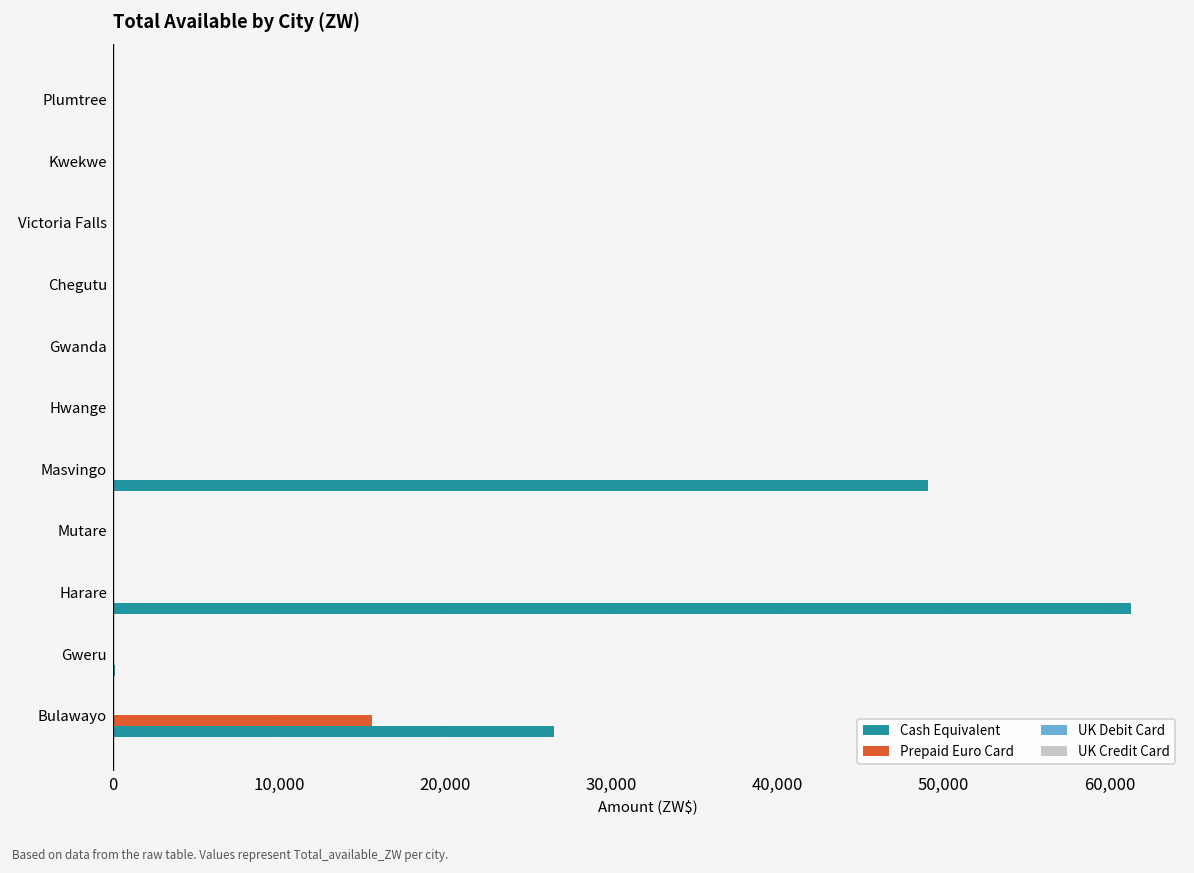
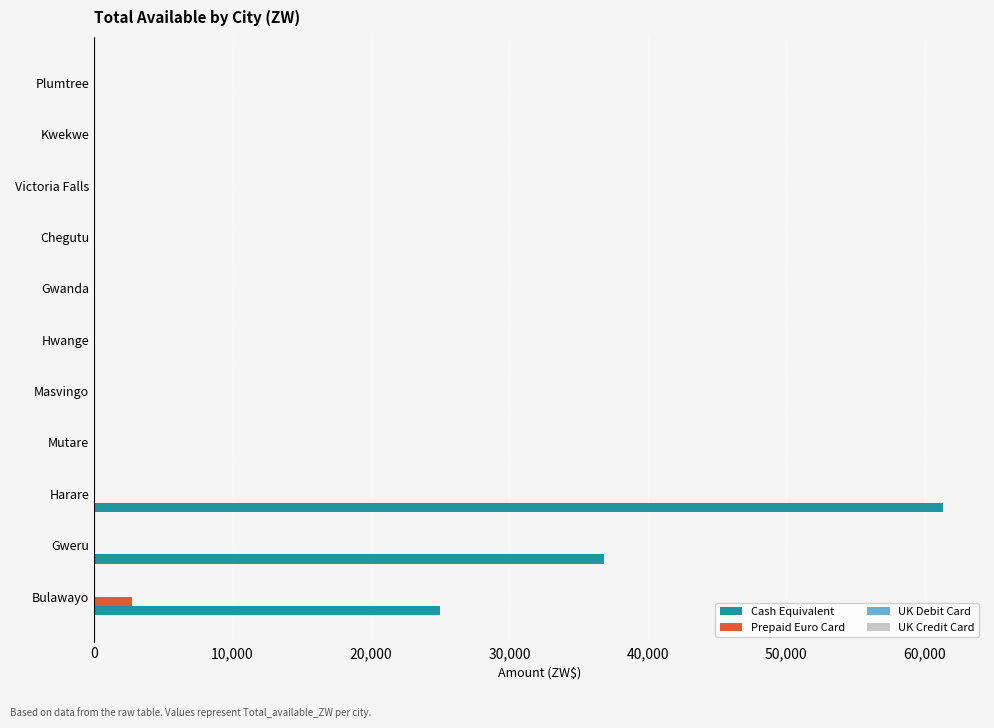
  {
    "Cash Equivalent": {
      "Plumtree": "0",
      "Kwekwe": "0",
      "Victoria Falls": "0",
      "Chegutu": "0",
      "Gwanda": "0",
      "Hwange": "0",
-     "Masvingo": "49,000",
+     "Masvingo": "0",
      "Mutare": "0",
      "Harare": "61,300",
-     "Gweru": "100",
-     "Bulawayo": "26,600"
+     "Gweru": "36,900",
+     "Bulawayo": "25,000"
    },
    "Prepaid Euro Card": {
      "Plumtree": "0",
      "Kwekwe": "0",
      "Victoria Falls": "0",
      "Chegutu": "0",
      "Gwanda": "0",
      "Hwange": "0",
      "Masvingo": "0",
      "Mutare": "0",
      "Harare": "0",
      "Gweru": "0",
-     "Bulawayo": "15,600"
+     "Bulawayo": "2,700"
    },
    "UK Debit Card": {
      "Plumtree": "0",
      "Kwekwe": "0",
      "Victoria Falls": "0",
      "Chegutu": "0",
      "Gwanda": "0",
      "Hwange": "0",
      "Masvingo": "0",
      "Mutare": "0",
      "Harare": "0",
      "Gweru": "0",
      "Bulawayo": "0"
    },
    "UK Credit Card": {
      "Plumtree": "0",
      "Kwekwe": "0",
      "Victoria Falls": "0",
      "Chegutu": "0",
      "Gwanda": "0",
      "Hwange": "0",
      "Masvingo": "0",
      "Mutare": "0",
      "Harare": "0",
      "Gweru": "0",
      "Bulawayo": "0"
    }
  }
